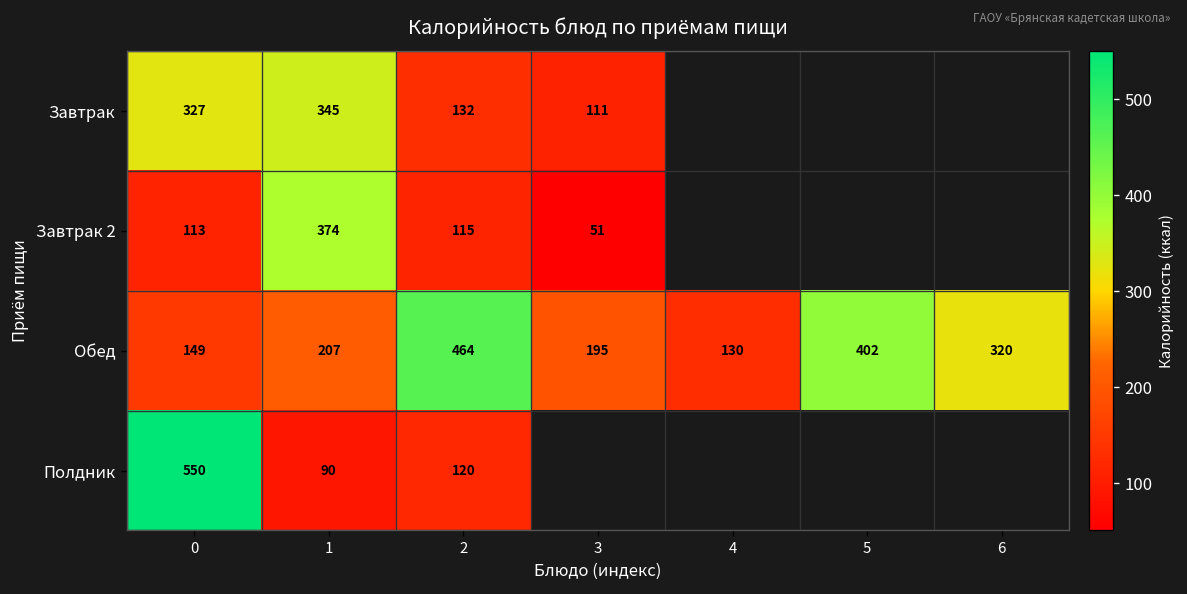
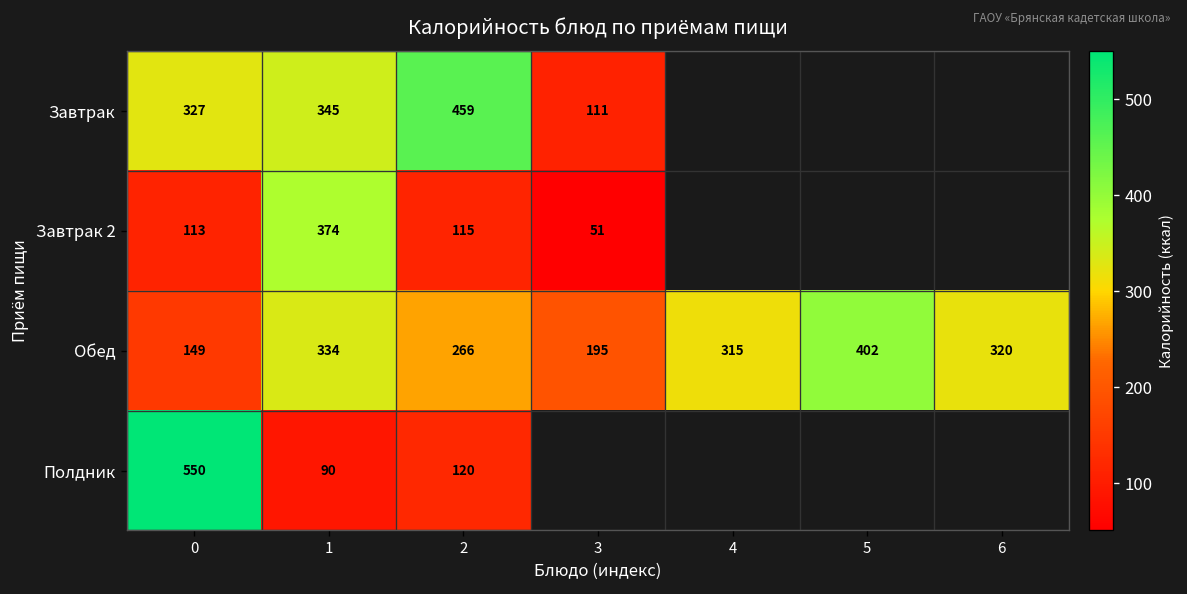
  {
    "Завтрак": {
      "0": 327,
      "1": 345,
-     "2": 132,
+     "2": 459,
      "3": 111
    },
    "Завтрак 2": {
      "0": 113,
      "1": 374,
      "2": 115,
      "3": 51
    },
    "Обед": {
      "0": 149,
-     "1": 207,
-     "2": 464,
+     "1": 334,
+     "2": 266,
      "3": 195,
-     "4": 130,
+     "4": 315,
      "5": 402,
      "6": 320
    },
    "Полдник": {
      "0": 550,
      "1": 90,
      "2": 120
    }
  }
